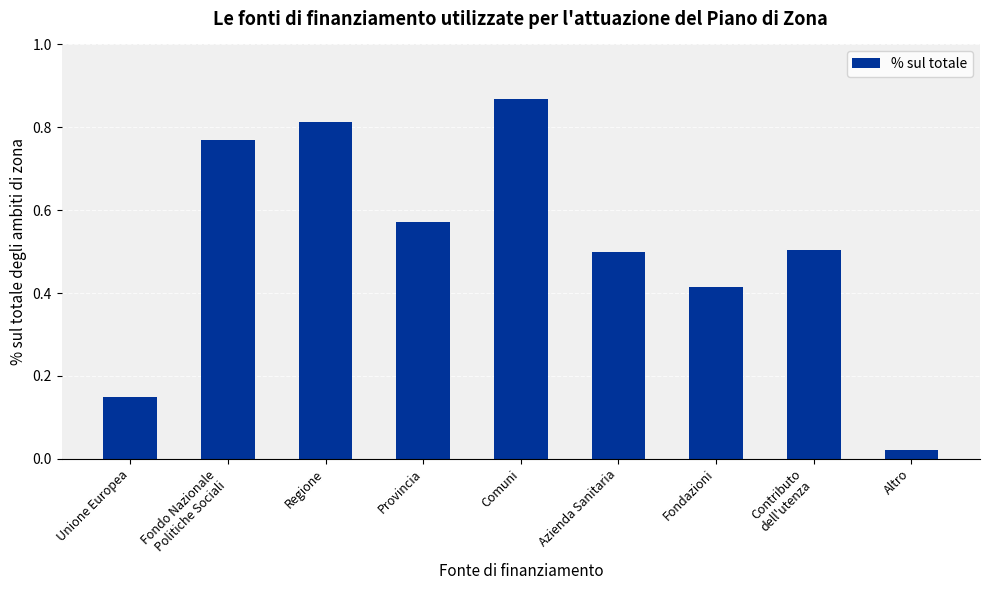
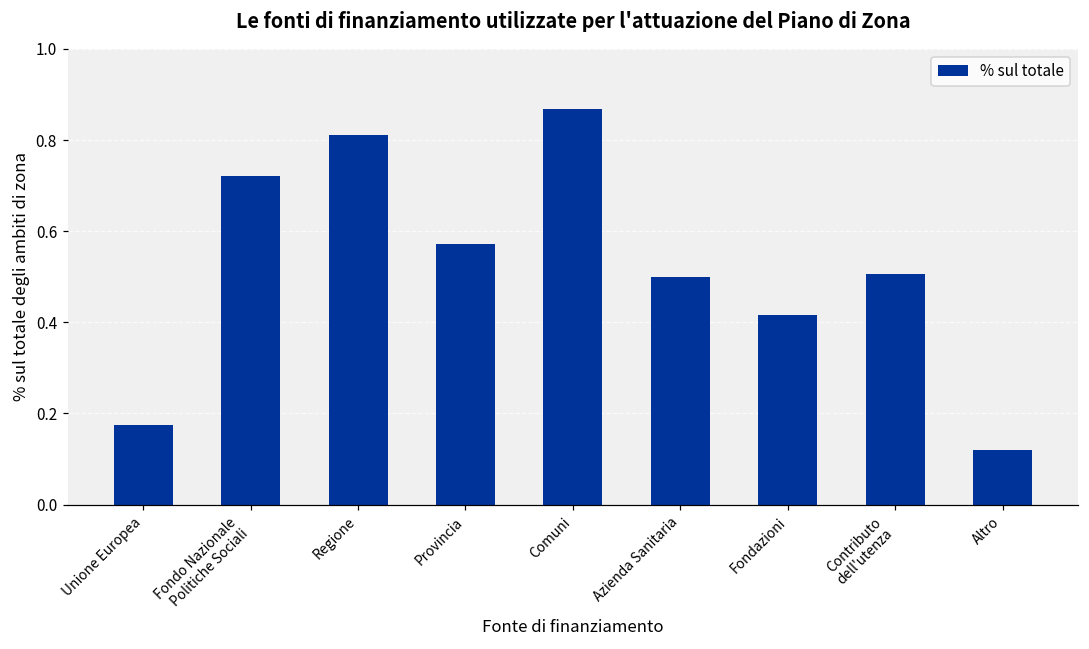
  {
-   "Unione Europea": 0.15,
-   "Fondo Nazionale Politiche Sociali": 0.77,
+   "Unione Europea": 0.18,
+   "Fondo Nazionale Politiche Sociali": 0.72,
    "Regione": 0.81,
    "Provincia": 0.57,
    "Comuni": 0.87,
    "Azienda Sanitaria": 0.50,
    "Fondazioni": 0.42,
    "Contributo dell'utenza": 0.51,
-   "Altro": 0.02
+   "Altro": 0.12
  }
